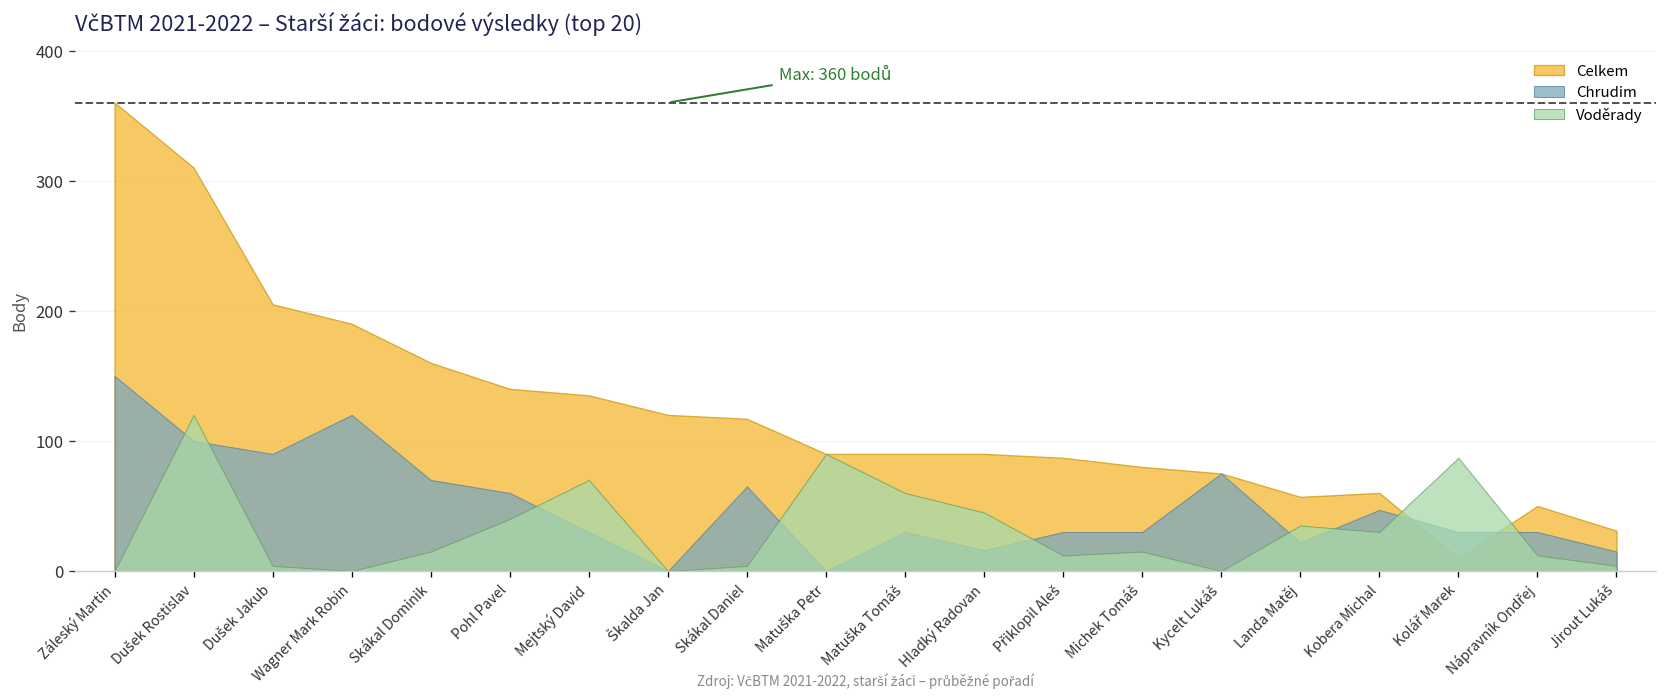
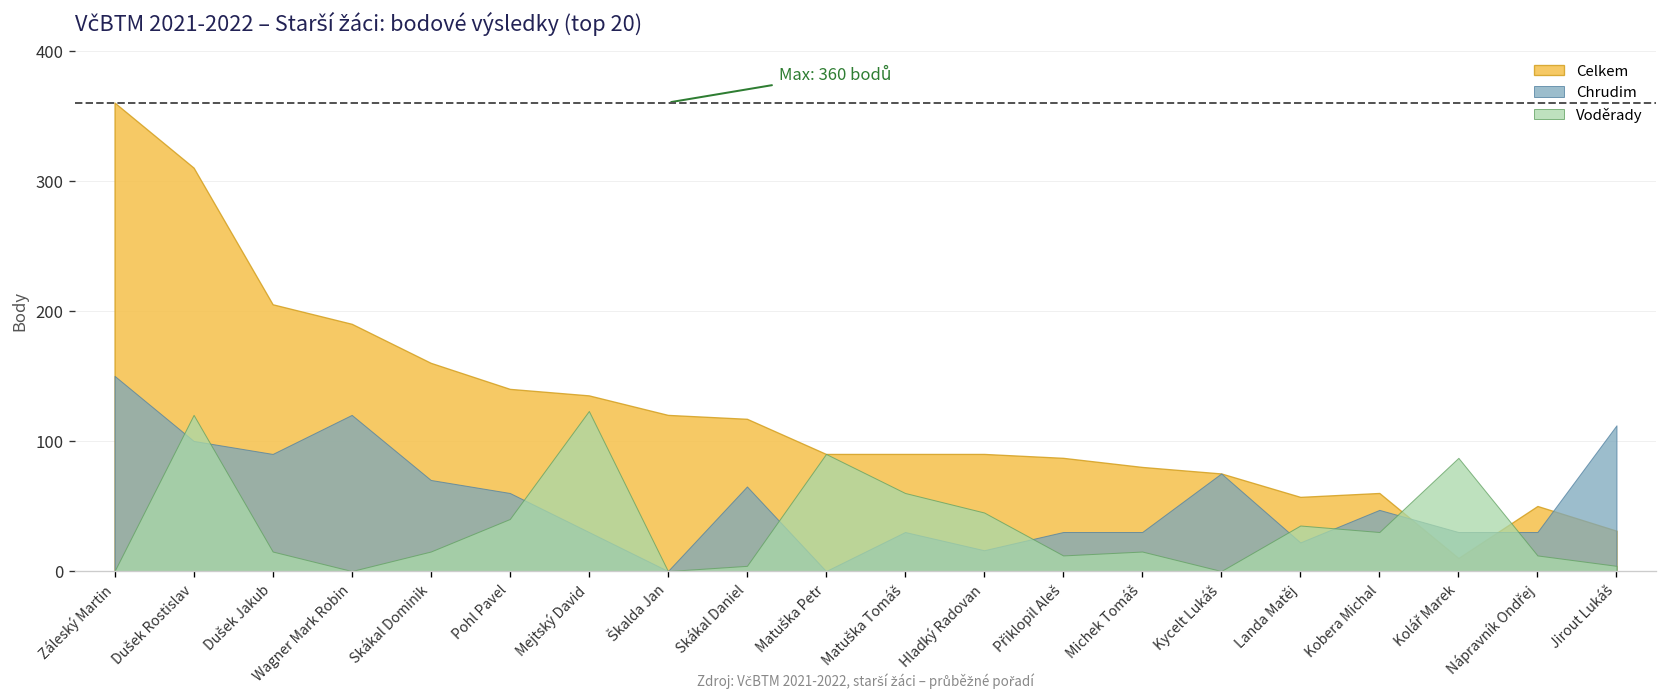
  {
    "Celkem": {
      "Záleský Martin": 360,
      "Dušek Rostislav": 310,
      "Dušek Jakub": 205,
      "Wagner Mark Robin": 190,
      "Skákal Dominik": 160,
      "Pohl Pavel": 140,
      "Mejtský David": 135,
      "Škalda Jan": 120,
      "Skákal Daniel": 117,
      "Matuška Tomáš": 90,
      "Hladký Radovan": 90,
      "Přiklopil Aleš": 87,
      "Michek Tomáš": 80,
      "Landa Matěj": 57,
      "Kobera Michal": 60,
      "Kolář Marek": 10,
      "Nápravník Ondřej": 50,
      "Jirout Lukáš": 31
    },
    "Chrudim": {
      "Záleský Martin": 150,
      "Dušek Rostislav": 100,
      "Dušek Jakub": 90,
      "Wagner Mark Robin": 120,
      "Skákal Dominik": 70,
      "Pohl Pavel": 60,
      "Mejtský David": 30,
      "Skákal Daniel": 65,
      "Matuška Petr": 0,
      "Matuška Tomáš": 30,
      "Hladký Radovan": 16,
      "Přiklopil Aleš": 30,
      "Michek Tomáš": 30,
      "Landa Matěj": 22,
      "Kobera Michal": 47,
      "Kolář Marek": 30,
      "Nápravník Ondřej": 30,
-     "Jirout Lukáš": 15
+     "Jirout Lukáš": 112
    },
    "Voděrady": {
      "Záleský Martin": 0,
      "Dušek Rostislav": 120,
-     "Dušek Jakub": 4,
+     "Dušek Jakub": 15,
      "Wagner Mark Robin": 0,
      "Skákal Dominik": 15,
      "Pohl Pavel": 40,
-     "Mejtský David": 70,
+     "Mejtský David": 123,
      "Skákal Daniel": 4,
      "Matuška Tomáš": 60,
      "Hladký Radovan": 45,
      "Přiklopil Aleš": 12,
      "Michek Tomáš": 15,
      "Kycelt Lukáš": 0,
      "Landa Matěj": 35,
      "Kobera Michal": 30,
      "Kolář Marek": 87,
      "Nápravník Ondřej": 12,
      "Jirout Lukáš": 4
    }
  }
